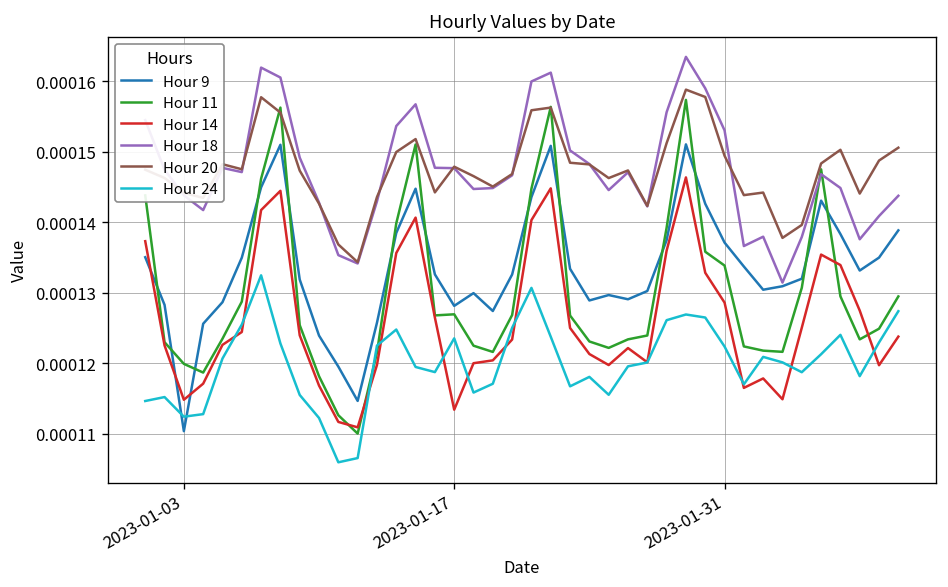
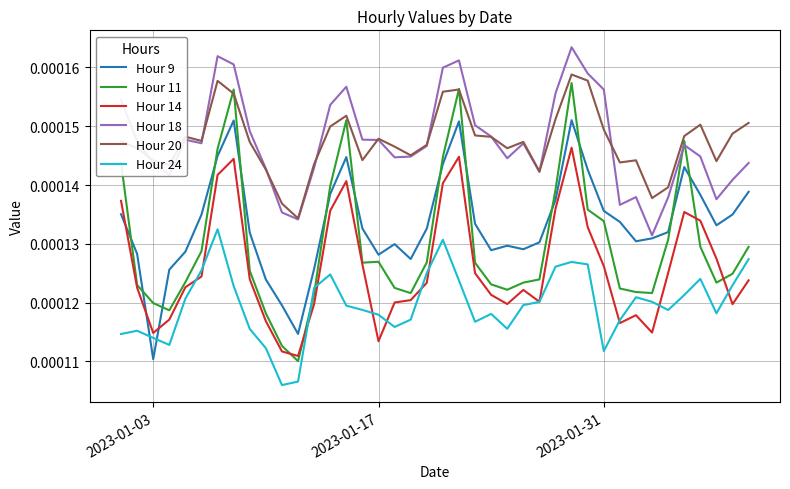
  {
    "Hour 9": {
      "2023-01-03": 0.000110,
      "2023-01-17": 0.000128,
-     "2023-01-31": 0.000137
+     "2023-01-31": 0.000136
    },
    "Hour 11": {
      "2023-01-03": 0.000120,
      "2023-01-17": 0.000127,
      "2023-01-31": 0.000134
    },
    "Hour 14": {
      "2023-01-03": 0.000115,
      "2023-01-17": 0.000113,
-     "2023-01-31": 0.000129
+     "2023-01-31": 0.000126
    },
    "Hour 18": {
-     "2023-01-31": 0.000153
+     "2023-01-31": 0.000156
    },
    "Hour 20": {
      "2023-01-31": 0.000149
    },
    "Hour 24": {
-     "2023-01-03": 0.000112,
-     "2023-01-17": 0.000124,
-     "2023-01-31": 0.000122
+     "2023-01-03": 0.000114,
+     "2023-01-17": 0.000118,
+     "2023-01-31": 0.000112
    }
  }
